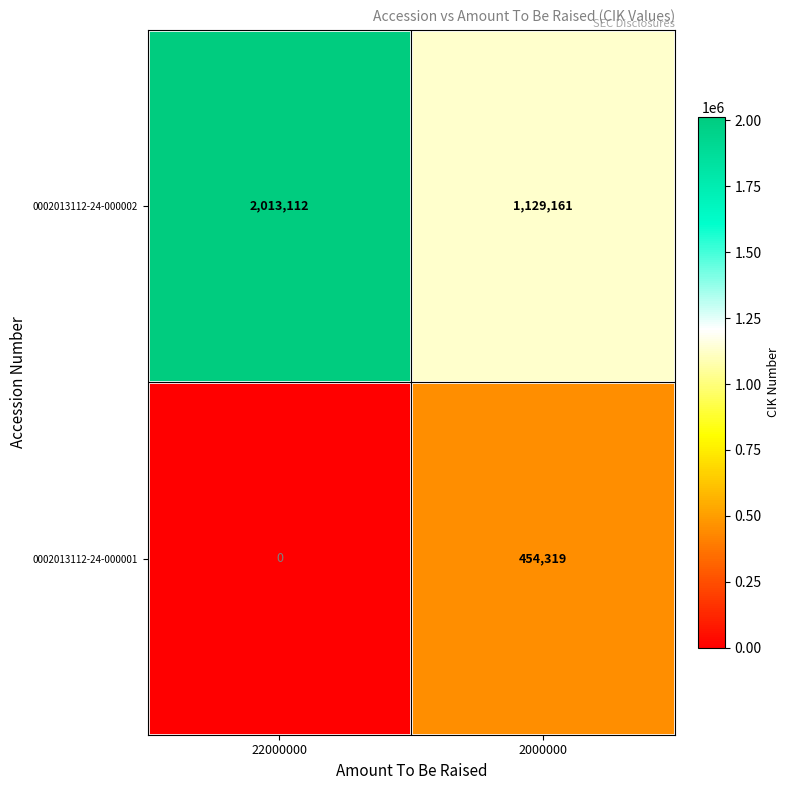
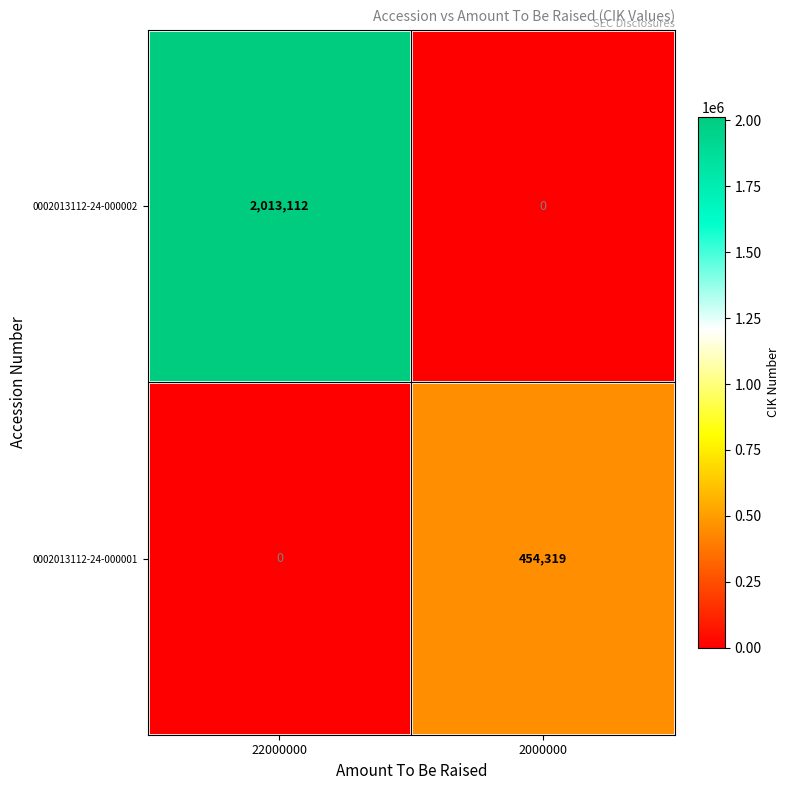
  {
    "0002013112-24-000002": {
      "22000000": "2,013,112",
-     "2000000": "1,129,161"
+     "2000000": "0"
    },
    "0002013112-24-000001": {
      "22000000": "0",
      "2000000": "454,319"
    }
  }
